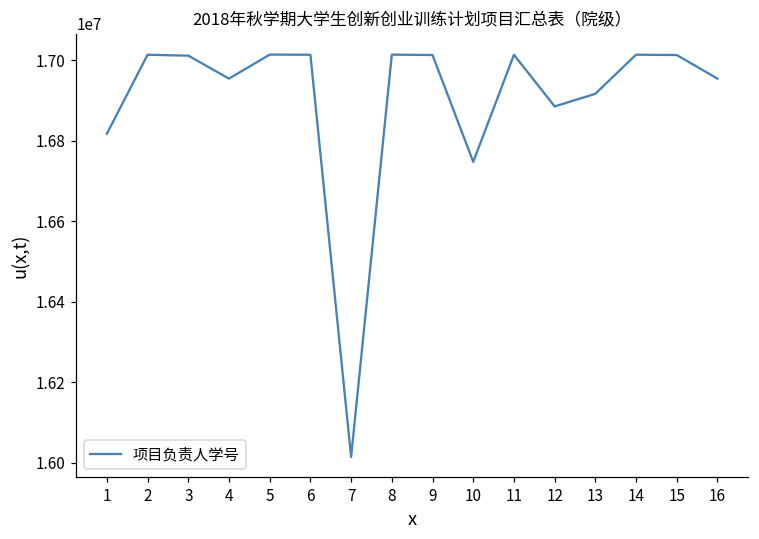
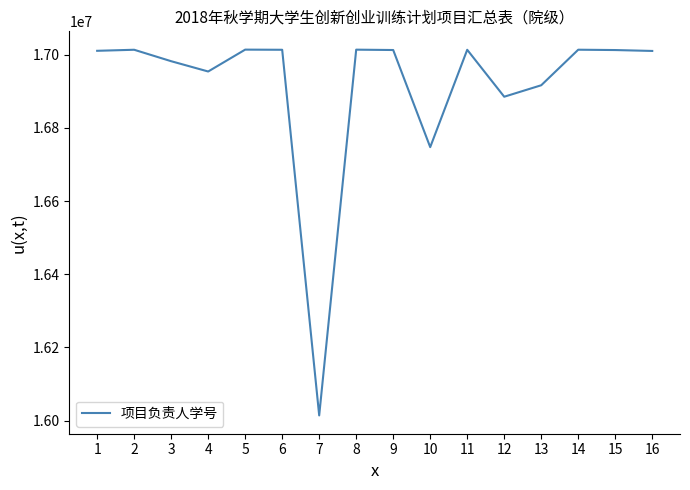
  {
-   "1": 16820000,
+   "1": 17010000,
    "2": 17010000,
-   "3": 17010000,
+   "3": 16980000,
    "4": 16950000,
    "5": 17010000,
    "6": 17010000,
    "7": 16010000,
    "8": 17010000,
    "9": 17010000,
    "10": 16750000,
    "11": 17010000,
    "12": 16890000,
    "13": 16920000,
    "14": 17010000,
    "15": 17010000,
-   "16": 16950000
+   "16": 17010000
  }
